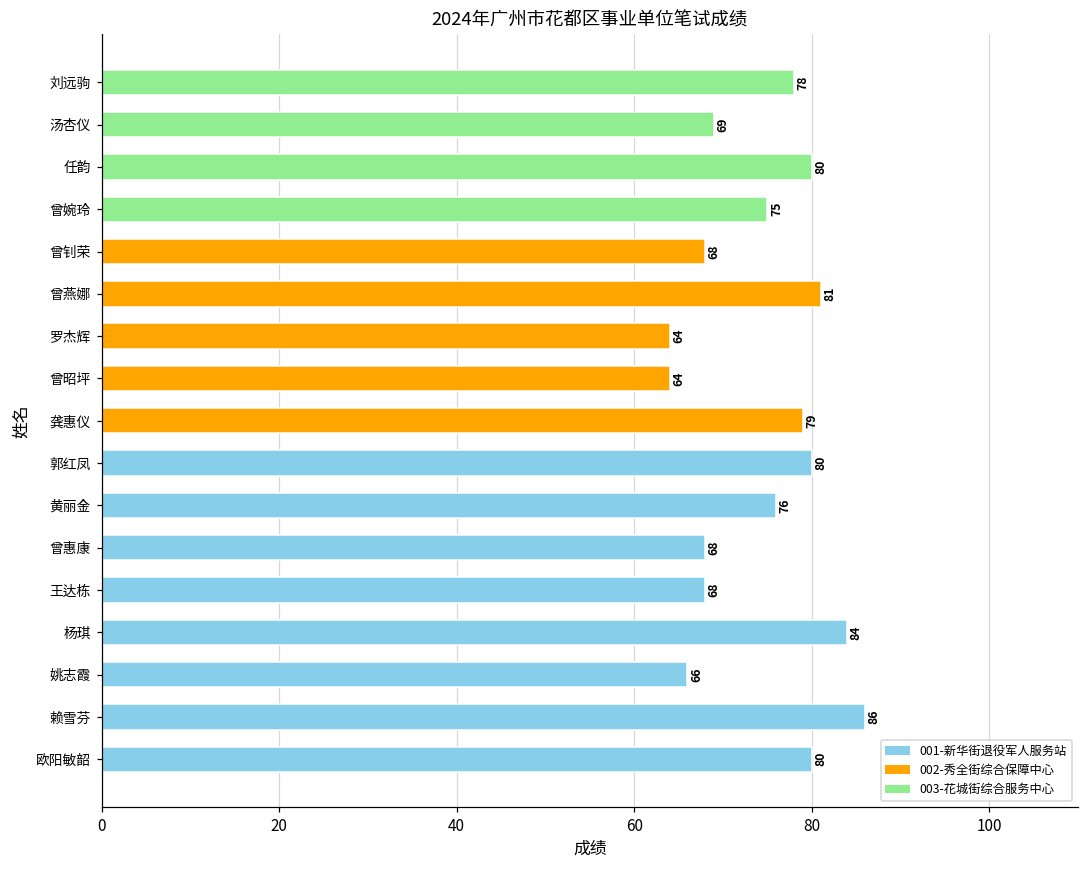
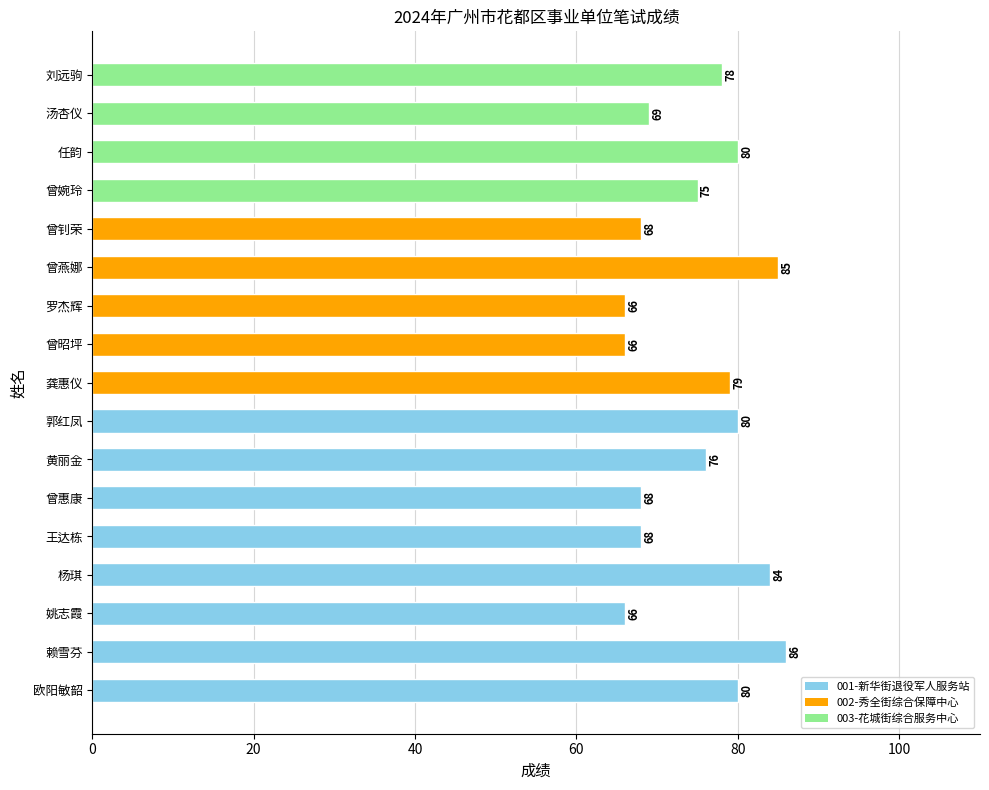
  {
    "刘远驹": 78,
    "汤杏仪": 69,
    "任韵": 80,
    "曾婉玲": 75,
    "曾钊荣": 68,
-   "曾燕娜": 81,
-   "罗杰辉": 64,
-   "曾昭坪": 64,
+   "曾燕娜": 85,
+   "罗杰辉": 66,
+   "曾昭坪": 66,
    "龚惠仪": 79,
    "郭红凤": 80,
    "黄丽金": 76,
    "曾惠康": 68,
    "王达栋": 68,
    "杨琪": 84,
    "姚志霞": 66,
    "赖雪芬": 86,
    "欧阳敏韶": 80
  }
